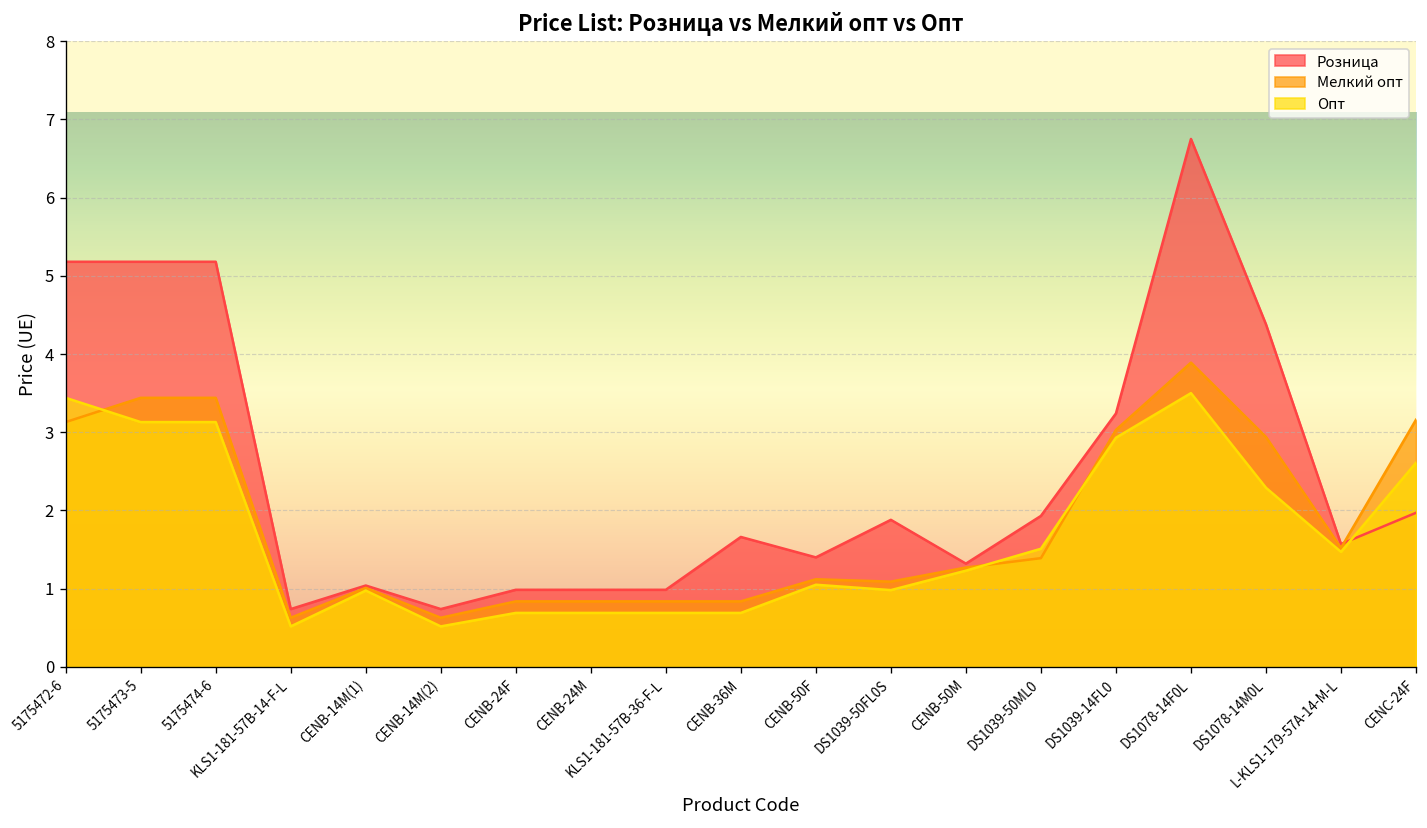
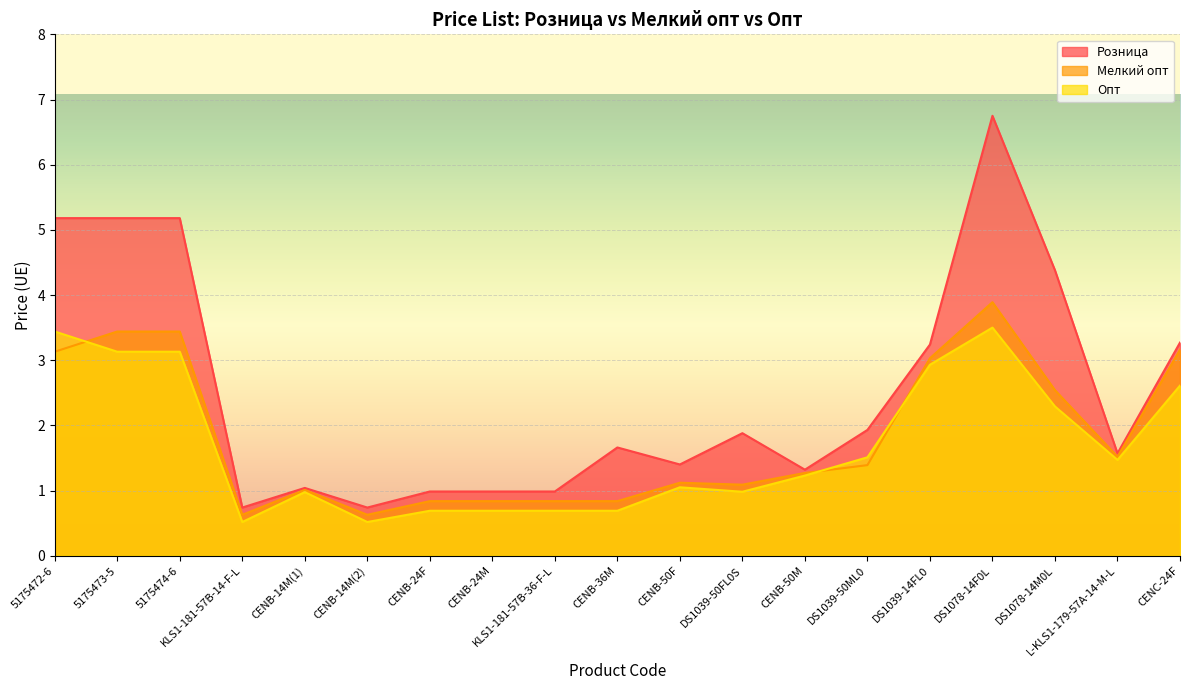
  {
    "Розница": {
      "5175472-6": 5.2,
      "5175473-5": 5.2,
      "5175474-6": 5.2,
      "KLS1-181-57B-14-F-L": 0.7,
      "CENB-14M(2)": 0.7,
      "CENB-24F": 1.0,
      "CENB-24M": 1.0,
      "KLS1-181-57B-36-F-L": 1.0,
      "CENB-36M": 1.7,
      "CENB-50F": 1.4,
      "DS1039-50FL0S": 1.9,
      "CENB-50M": 1.3,
      "DS1039-50ML0": 1.9,
      "DS1039-14FL0": 3.2,
      "DS1078-14F0L": 6.8,
      "DS1078-14M0L": 4.4,
      "L-KLS1-179-57A-14-M-L": 1.6,
-     "CENC-24F": 2.0
+     "CENC-24F": 3.3
    },
    "Мелкий опт": {
      "5175472-6": 3.1,
      "5175473-5": 3.4,
      "5175474-6": 3.4,
      "KLS1-181-57B-14-F-L": 0.6,
      "CENB-14M(2)": 0.6,
      "CENB-24F": 0.8,
      "CENB-24M": 0.8,
      "KLS1-181-57B-36-F-L": 0.8,
      "CENB-36M": 0.8,
      "CENB-50F": 1.1,
      "DS1039-50FL0S": 1.1,
      "CENB-50M": 1.3,
      "DS1039-50ML0": 1.4,
      "DS1039-14FL0": 3.0,
      "DS1078-14F0L": 3.9,
-     "DS1078-14M0L": 2.9,
+     "DS1078-14M0L": 2.5,
      "L-KLS1-179-57A-14-M-L": 1.5,
      "CENC-24F": 3.2
    },
    "Опт": {
      "5175472-6": 3.4,
      "5175473-5": 3.1,
      "5175474-6": 3.1,
      "KLS1-181-57B-14-F-L": 0.5,
      "CENB-14M(2)": 0.5,
      "CENB-24F": 0.7,
      "CENB-24M": 0.7,
      "KLS1-181-57B-36-F-L": 0.7,
      "CENB-36M": 0.7,
      "CENB-50F": 1.1,
      "DS1039-50FL0S": 1.0,
      "CENB-50M": 1.2,
      "DS1039-50ML0": 1.5,
      "DS1039-14FL0": 2.9,
      "DS1078-14F0L": 3.5,
      "DS1078-14M0L": 2.3,
      "L-KLS1-179-57A-14-M-L": 1.5,
      "CENC-24F": 2.6
    }
  }
